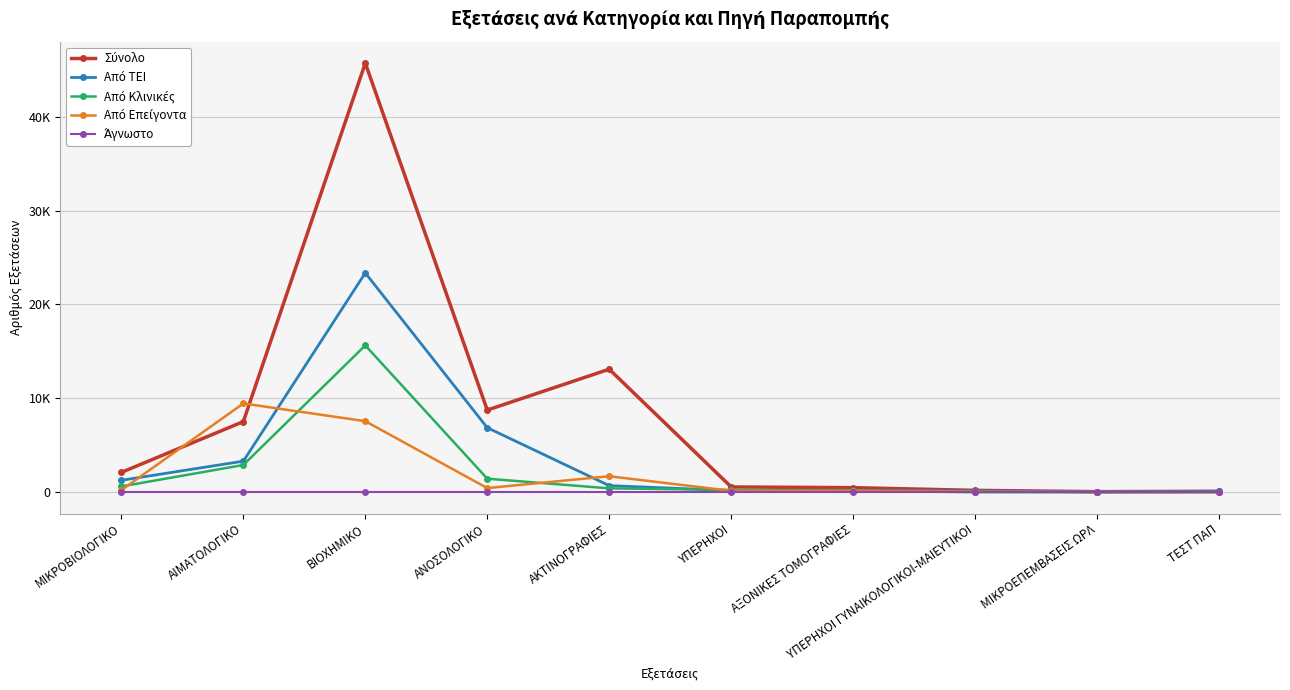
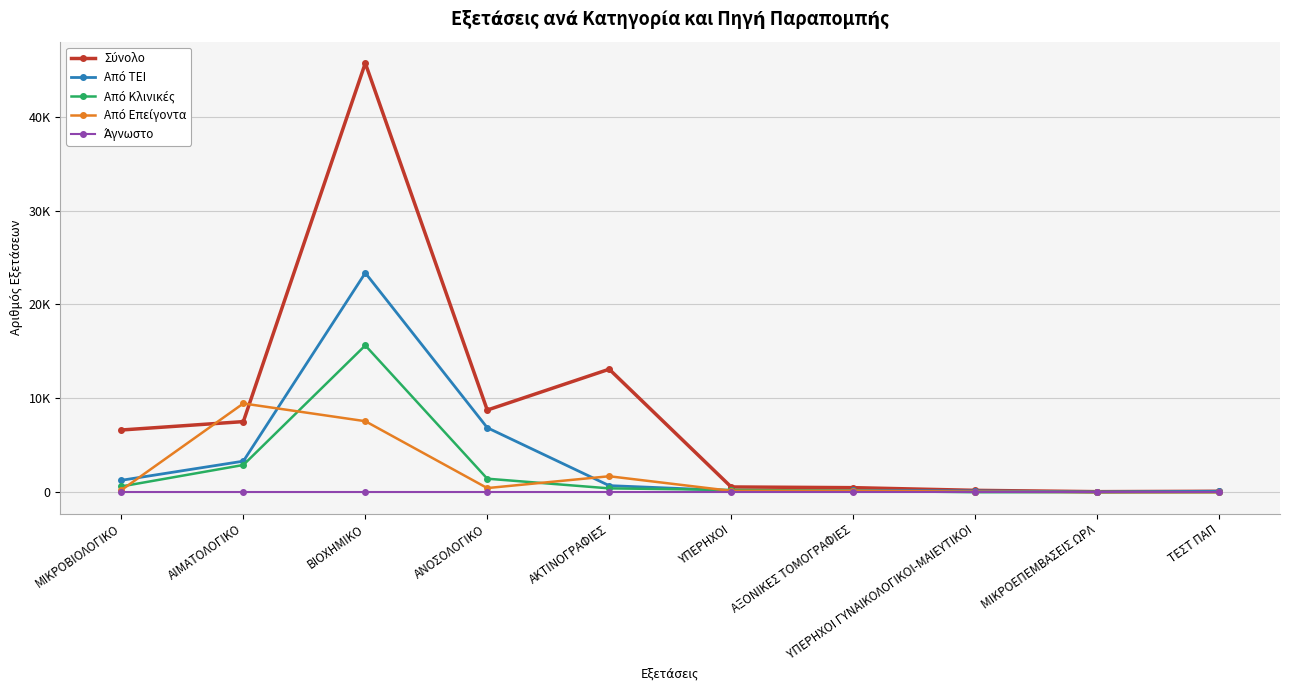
  {
    "Σύνολο": {
-     "ΜΙΚΡΟΒΙΟΛΟΓΙΚΟ": 2000,
+     "ΜΙΚΡΟΒΙΟΛΟΓΙΚΟ": 7000,
      "ΑΙΜΑΤΟΛΟΓΙΚΟ": 8000,
      "ΒΙΟΧΗΜΙΚΟ": 46000,
      "ΑΝΟΣΟΛΟΓΙΚΟ": 9000,
      "ΑΚΤΙΝΟΓΡΑΦΙΕΣ": 13000,
      "ΥΠΕΡΗΧΟΙ": 1000,
      "ΑΞΟΝΙΚΕΣ ΤΟΜΟΓΡΑΦΙΕΣ": 0
    },
    "Από ΤΕΙ": {
      "ΜΙΚΡΟΒΙΟΛΟΓΙΚΟ": 1000,
      "ΑΙΜΑΤΟΛΟΓΙΚΟ": 3000,
      "ΒΙΟΧΗΜΙΚΟ": 23000,
      "ΑΝΟΣΟΛΟΓΙΚΟ": 7000,
      "ΑΚΤΙΝΟΓΡΑΦΙΕΣ": 1000
    },
    "Από Κλινικές": {
      "ΜΙΚΡΟΒΙΟΛΟΓΙΚΟ": 1000,
      "ΑΙΜΑΤΟΛΟΓΙΚΟ": 3000,
      "ΒΙΟΧΗΜΙΚΟ": 16000,
      "ΑΝΟΣΟΛΟΓΙΚΟ": 1000,
      "ΑΚΤΙΝΟΓΡΑΦΙΕΣ": 0
    },
    "Από Επείγοντα": {
      "ΑΙΜΑΤΟΛΟΓΙΚΟ": 9000,
      "ΒΙΟΧΗΜΙΚΟ": 8000,
      "ΑΝΟΣΟΛΟΓΙΚΟ": 0,
      "ΑΚΤΙΝΟΓΡΑΦΙΕΣ": 2000
    },
    "Άγνωστο": {
      "ΑΙΜΑΤΟΛΟΓΙΚΟ": 0,
      "ΒΙΟΧΗΜΙΚΟ": 0,
      "ΑΝΟΣΟΛΟΓΙΚΟ": 0,
      "ΑΚΤΙΝΟΓΡΑΦΙΕΣ": 0
    }
  }
